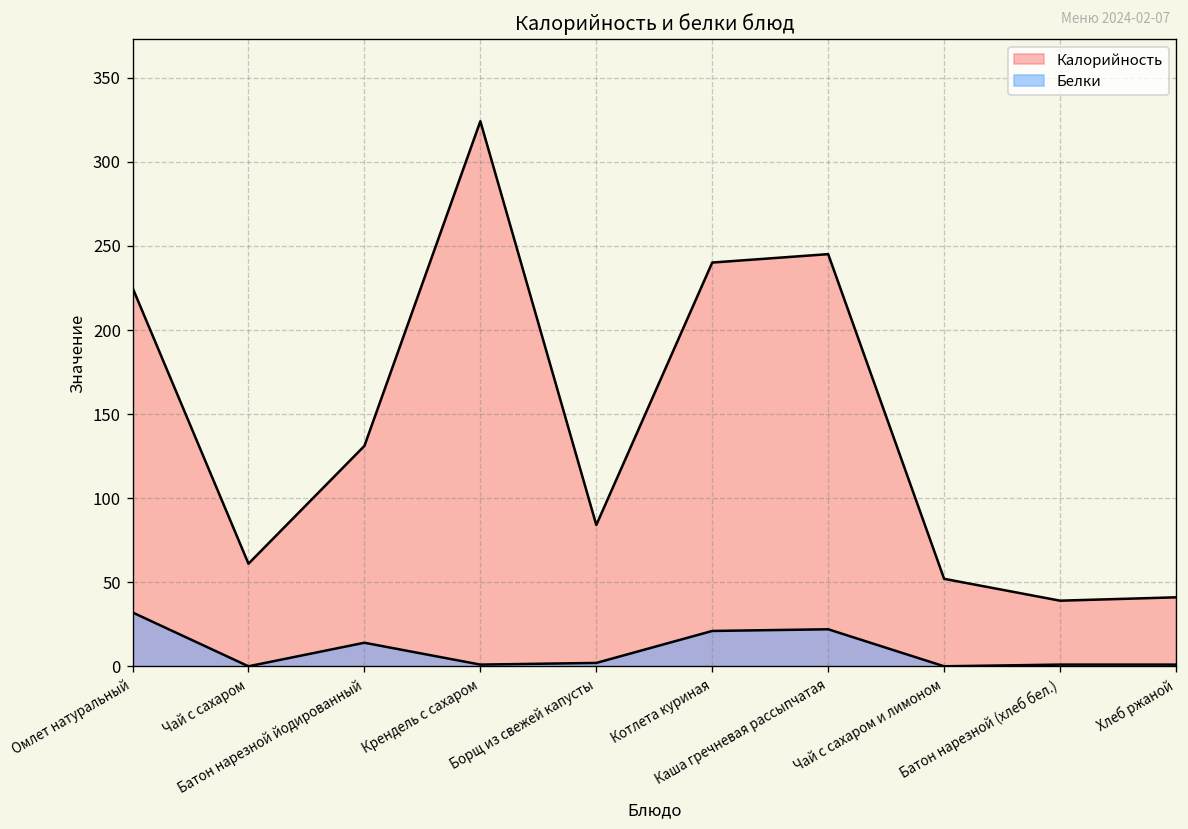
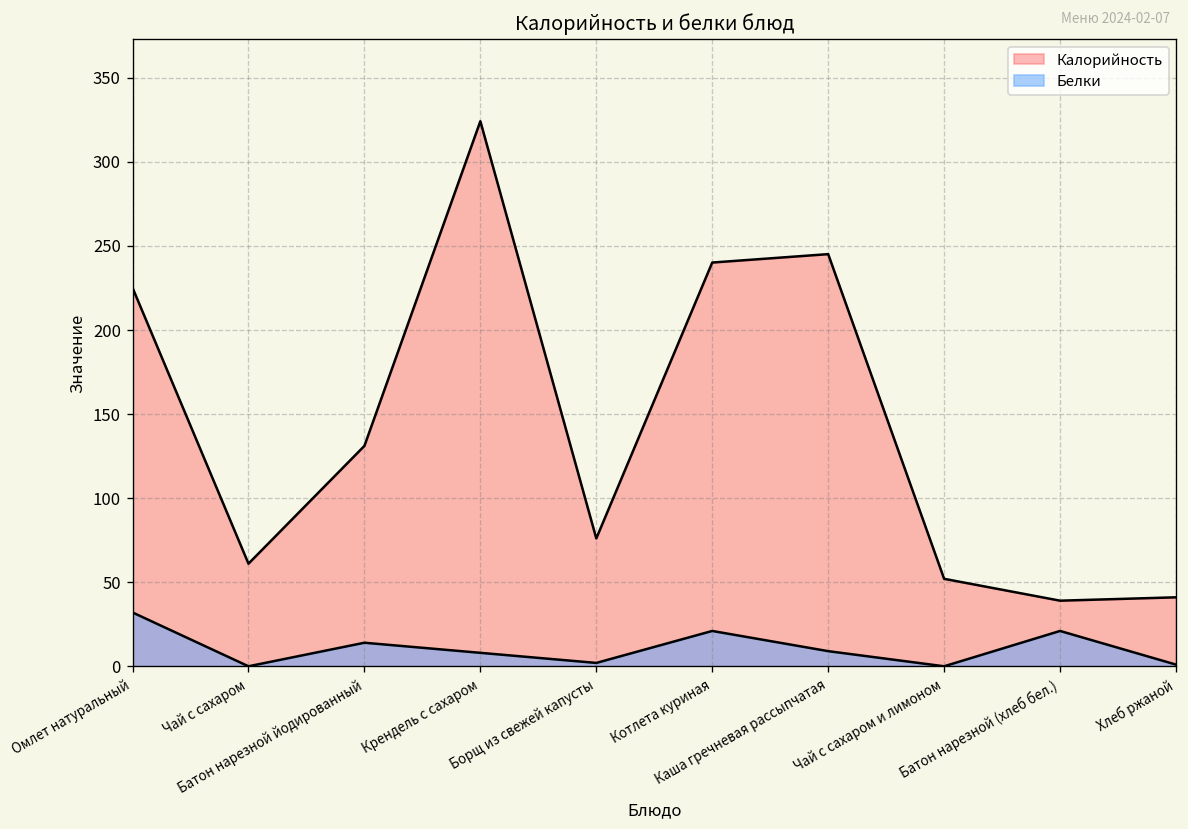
  {
    "Калорийность": {
      "Омлет натуральный": 225,
      "Чай с сахаром": 61,
      "Батон нарезной йодированный": 131,
      "Крендель с сахаром": 324,
-     "Борщ из свежей капусты": 84,
+     "Борщ из свежей капусты": 76,
      "Котлета куриная": 240,
      "Каша гречневая рассыпчатая": 245,
      "Чай с сахаром и лимоном": 52,
      "Батон нарезной (хлеб бел.)": 39,
      "Хлеб ржаной": 41
    },
    "Белки": {
      "Омлет натуральный": 32,
      "Чай с сахаром": 0,
      "Батон нарезной йодированный": 14,
-     "Крендель с сахаром": 1,
+     "Крендель с сахаром": 8,
      "Борщ из свежей капусты": 2,
      "Котлета куриная": 21,
-     "Каша гречневая рассыпчатая": 22,
+     "Каша гречневая рассыпчатая": 9,
      "Чай с сахаром и лимоном": 0,
-     "Батон нарезной (хлеб бел.)": 1,
+     "Батон нарезной (хлеб бел.)": 21,
      "Хлеб ржаной": 1
    }
  }
